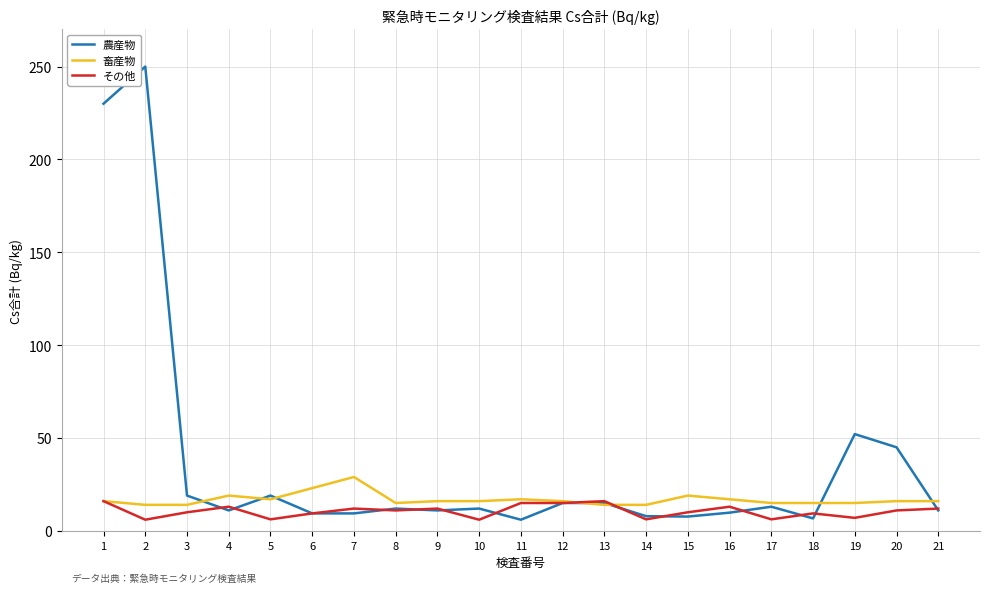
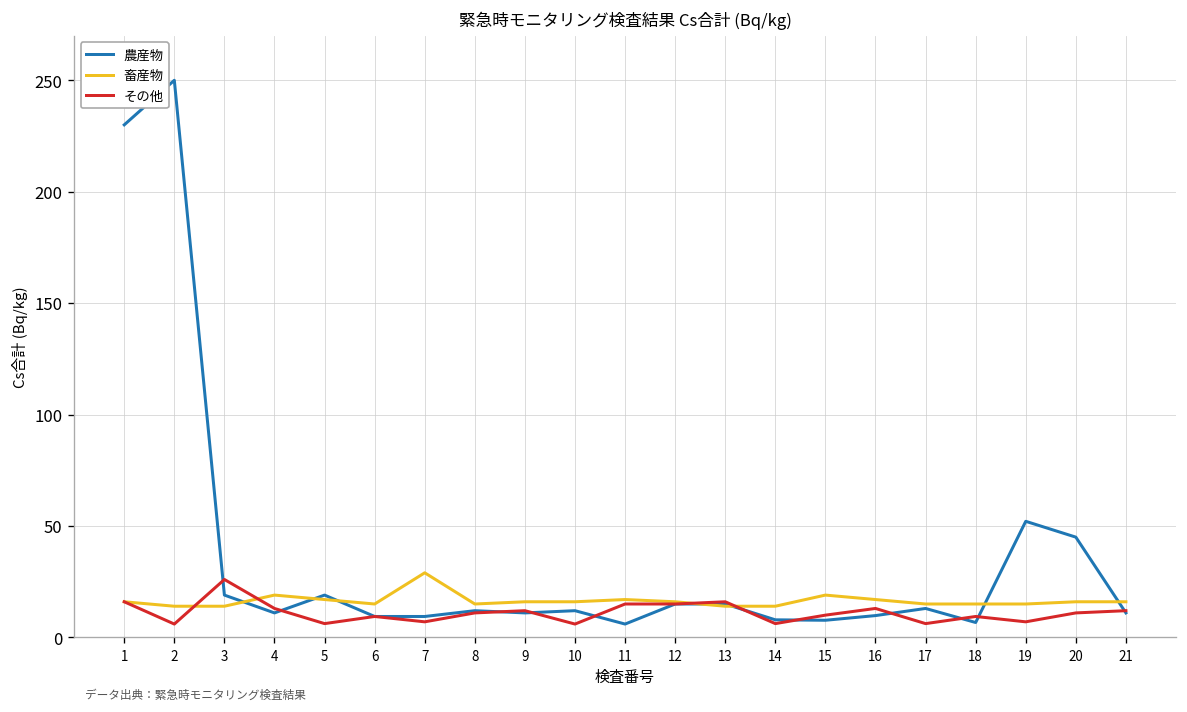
  {
    "農産物": {
      "1": 230,
      "2": 250,
      "3": 19,
      "4": 11,
      "5": 19,
      "7": 9,
      "10": 12,
      "11": 6,
      "14": 8,
      "15": 8,
      "16": 10,
      "17": 13,
      "18": 7,
      "19": 52,
      "20": 45
    },
    "畜産物": {
      "2": 14,
      "3": 14,
      "4": 19,
      "5": 17,
-     "6": 23,
+     "6": 15,
      "7": 29,
      "8": 15,
      "9": 16,
      "10": 16,
      "11": 17,
      "14": 14,
      "15": 19,
      "16": 17,
      "17": 15,
      "18": 15,
      "19": 15,
      "20": 16,
      "21": 16
    },
    "その他": {
      "2": 6,
-     "3": 10,
+     "3": 26,
      "4": 13,
      "5": 6,
-     "7": 12,
+     "7": 7,
      "10": 6,
      "11": 15,
      "14": 6,
      "15": 10,
      "16": 13,
      "17": 6,
      "18": 9,
      "19": 7,
      "20": 11
    }
  }
